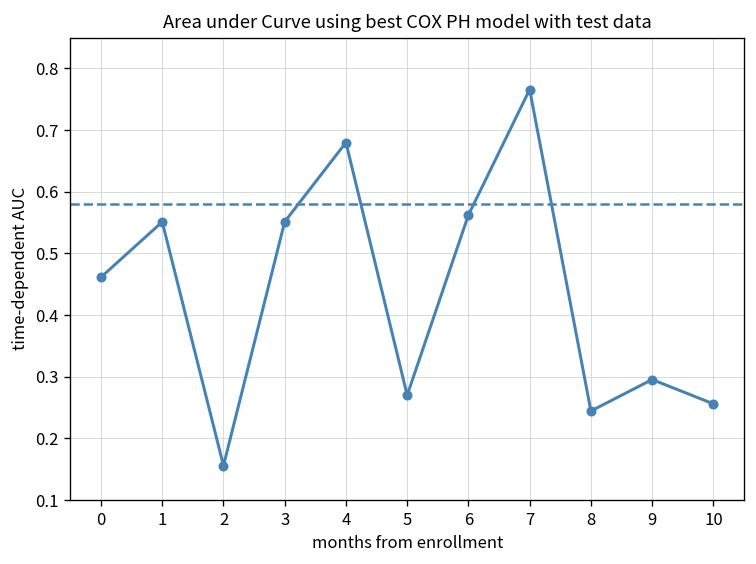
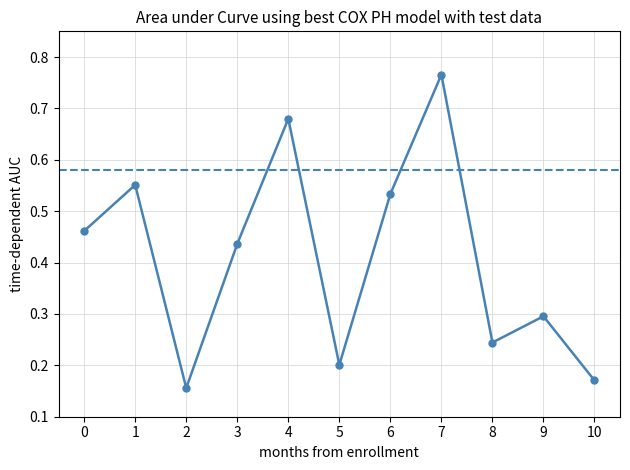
  {
    "0": 0.46,
    "1": 0.55,
    "2": 0.16,
-   "3": 0.55,
+   "3": 0.44,
    "4": 0.68,
-   "5": 0.27,
-   "6": 0.56,
+   "5": 0.20,
+   "6": 0.53,
    "7": 0.77,
    "8": 0.24,
    "9": 0.30,
-   "10": 0.26
+   "10": 0.17
  }
